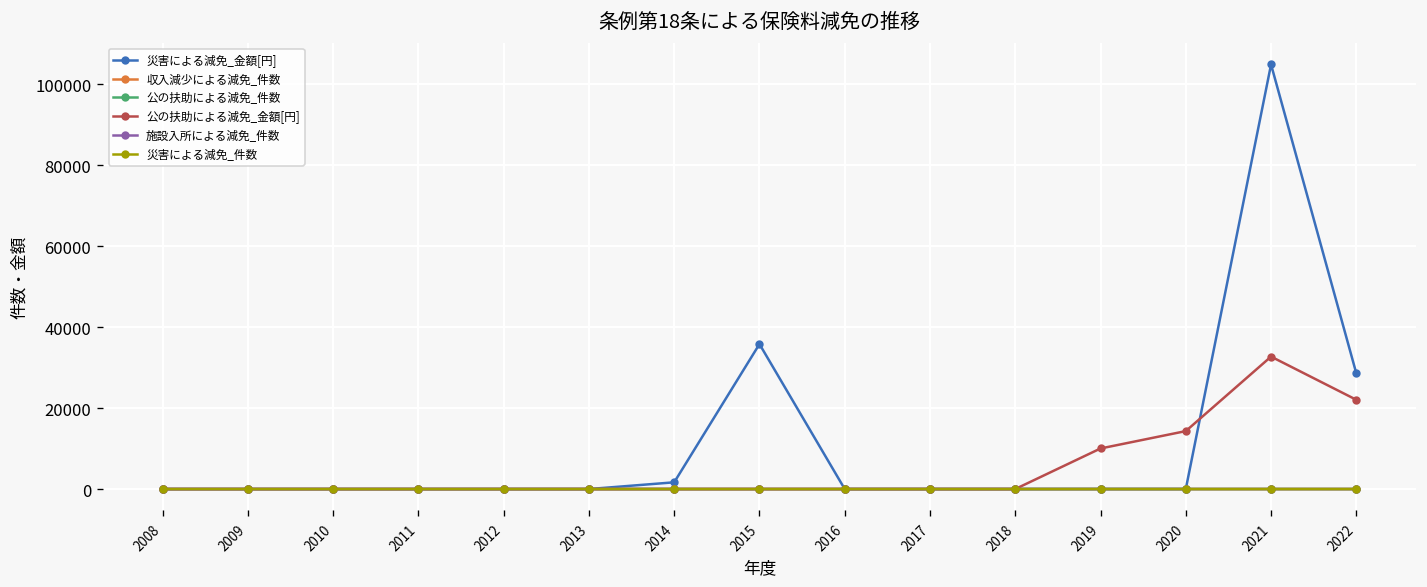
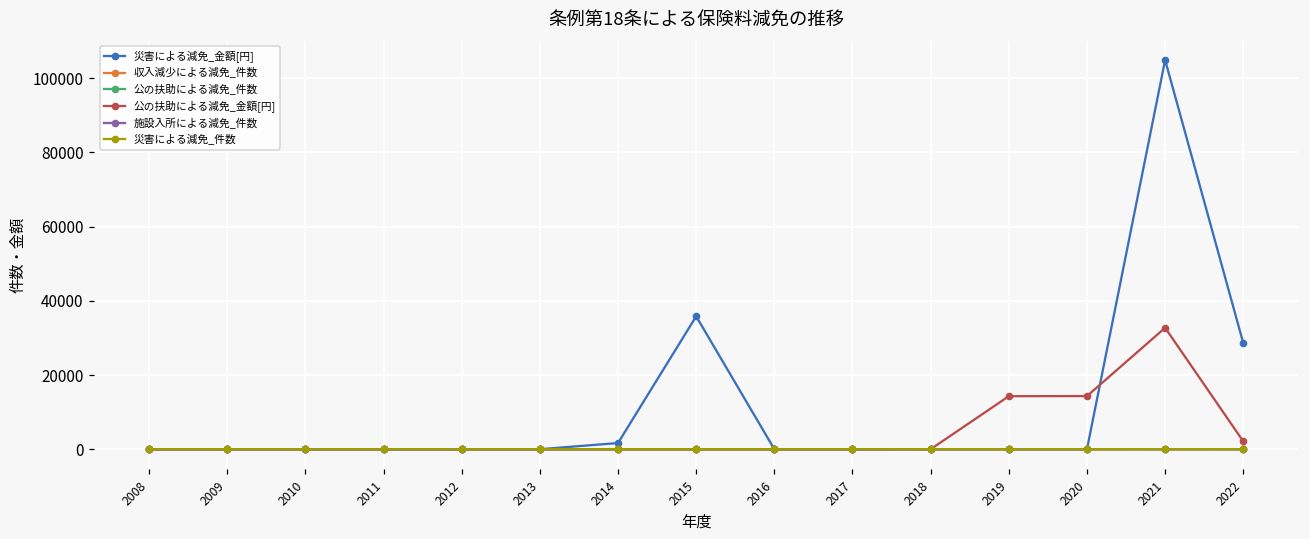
  {
    "災害による減免_金額[円]": {
      "2014": 2000,
      "2015": 36000,
      "2021": 105000,
      "2022": 29000
    },
    "災害による減免_件数": {
      "2021": 0,
      "2022": 0
    },
    "公の扶助による減免_金額[円]": {
-     "2019": 10000,
+     "2019": 14000,
      "2020": 14000,
      "2021": 33000,
-     "2022": 22000
+     "2022": 2000
    }
  }
